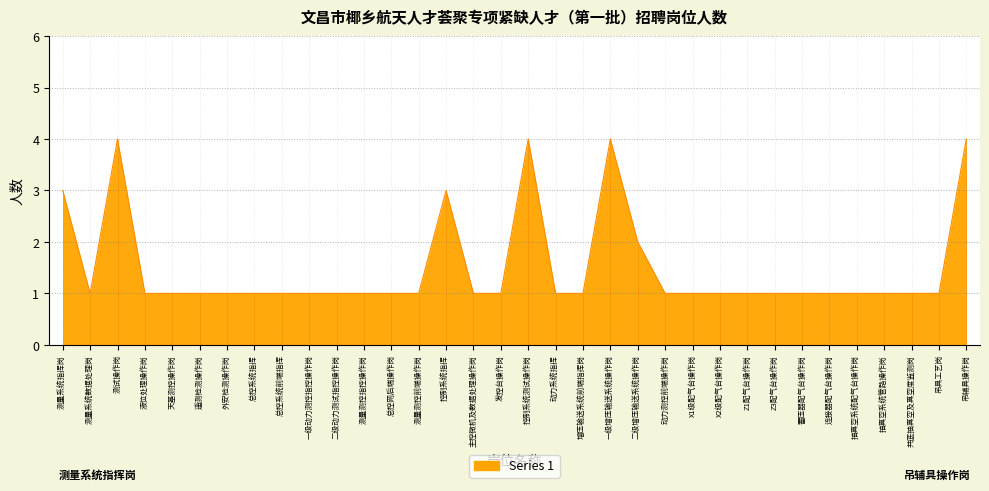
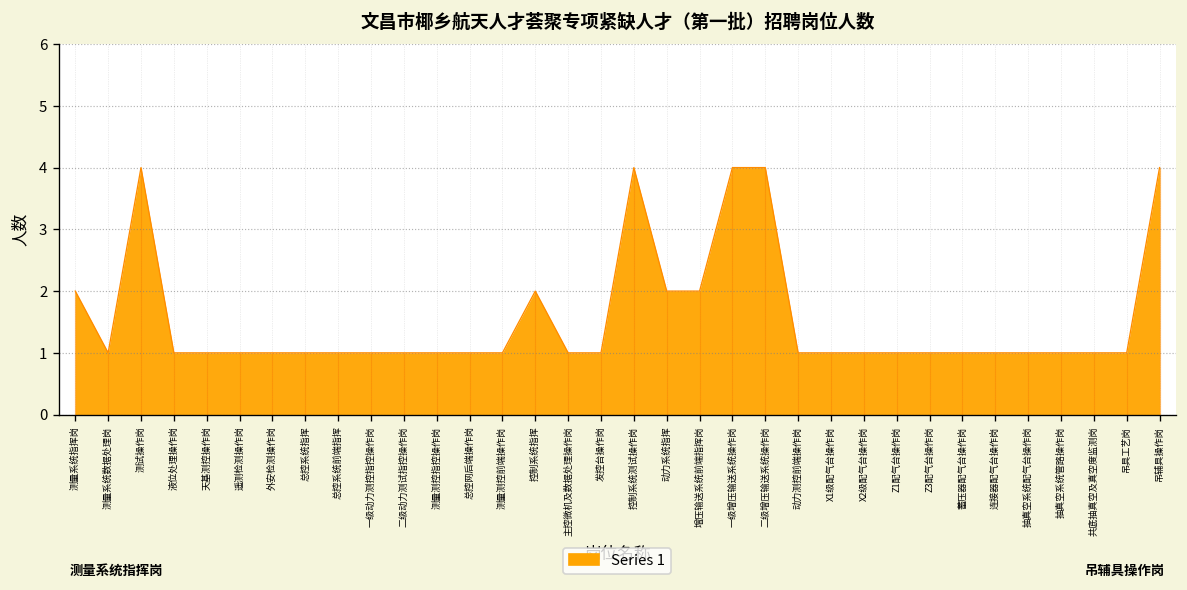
  {
-   "测量系统指挥岗": 3,
+   "测量系统指挥岗": 2,
    "测量系统数据处理岗": 1,
    "测试操作岗": 4,
    "液位处理操作岗": 1,
    "天基测控操作岗": 1,
    "遥测检测操作岗": 1,
    "外安检测操作岗": 1,
    "总控系统指挥": 1,
    "总控系统前端指挥": 1,
    "一级动力测控指控操作岗": 1,
    "二级动力测试指控操作岗": 1,
    "测量测控指控操作岗": 1,
    "总控网后端操作岗": 1,
    "测量测控前端操作岗": 1,
-   "控制系统指挥": 3,
+   "控制系统指挥": 2,
    "主控微机及数据处理操作岗": 1,
    "发控台操作岗": 1,
    "控制系统测试操作岗": 4,
-   "动力系统指挥": 1,
-   "增压输送系统前端指挥岗": 1,
+   "动力系统指挥": 2,
+   "增压输送系统前端指挥岗": 2,
    "一级增压输送系统操作岗": 4,
-   "二级增压输送系统操作岗": 2,
+   "二级增压输送系统操作岗": 4,
    "动力测控前端操作岗": 1,
    "X1级配气台操作岗": 1,
    "X2级配气台操作岗": 1,
    "Z1配气台操作岗": 1,
    "Z3配气台操作岗": 1,
    "蓄压器配气台操作岗": 1,
    "连接器配气台操作岗": 1,
    "抽真空系统配气台操作岗": 1,
    "抽真空系统管路操作岗": 1,
    "共底抽真空及真空度监测岗": 1,
    "吊具工艺岗": 1,
    "吊辅具操作岗": 4
  }
